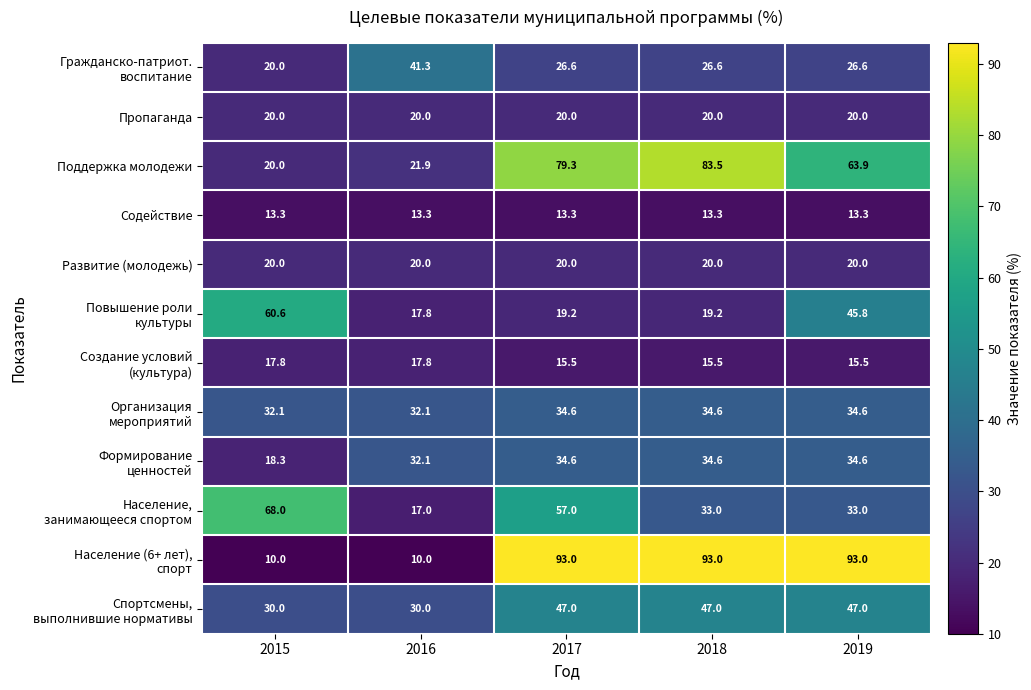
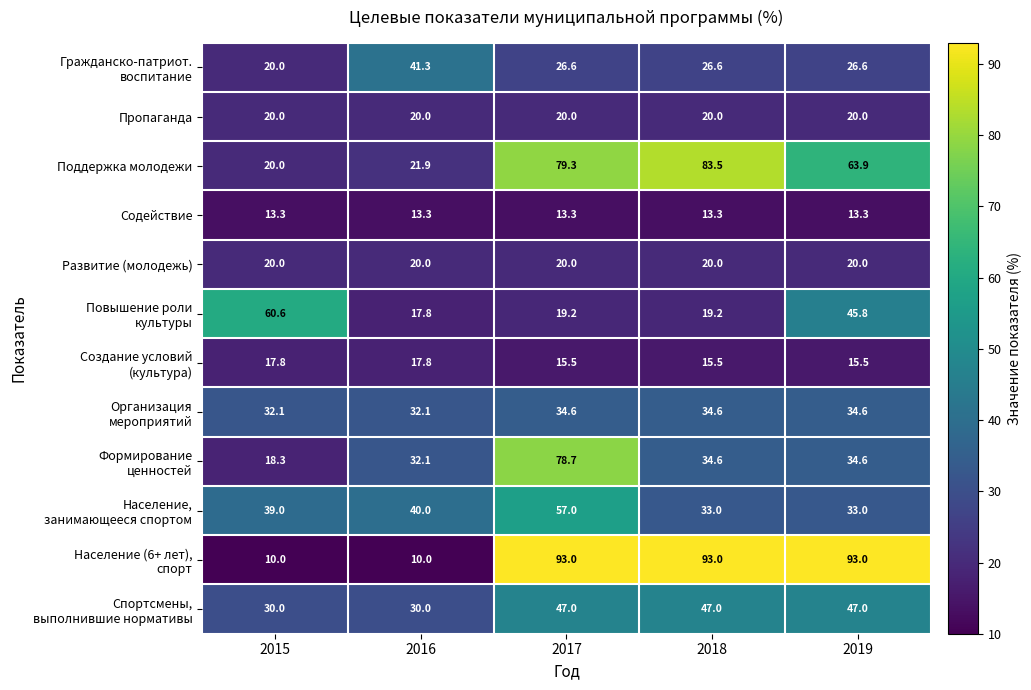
  {
    "Гражданско-патриот. воспитание": {
      "2015": 20.0,
      "2016": 41.3,
      "2017": 26.6,
      "2018": 26.6,
      "2019": 26.6
    },
    "Пропаганда": {
      "2015": 20.0,
      "2016": 20.0,
      "2017": 20.0,
      "2018": 20.0,
      "2019": 20.0
    },
    "Поддержка молодежи": {
      "2015": 20.0,
      "2016": 21.9,
      "2017": 79.3,
      "2018": 83.5,
      "2019": 63.9
    },
    "Содействие": {
      "2015": 13.3,
      "2016": 13.3,
      "2017": 13.3,
      "2018": 13.3,
      "2019": 13.3
    },
    "Развитие (молодежь)": {
      "2015": 20.0,
      "2016": 20.0,
      "2017": 20.0,
      "2018": 20.0,
      "2019": 20.0
    },
    "Повышение роли культуры": {
      "2015": 60.6,
      "2016": 17.8,
      "2017": 19.2,
      "2018": 19.2,
      "2019": 45.8
    },
    "Создание условий (культура)": {
      "2015": 17.8,
      "2016": 17.8,
      "2017": 15.5,
      "2018": 15.5,
      "2019": 15.5
    },
    "Организация мероприятий": {
      "2015": 32.1,
      "2016": 32.1,
      "2017": 34.6,
      "2018": 34.6,
      "2019": 34.6
    },
    "Формирование ценностей": {
      "2015": 18.3,
      "2016": 32.1,
-     "2017": 34.6,
+     "2017": 78.7,
      "2018": 34.6,
      "2019": 34.6
    },
    "Население, занимающееся спортом": {
-     "2015": 68.0,
-     "2016": 17.0,
+     "2015": 39.0,
+     "2016": 40.0,
      "2017": 57.0,
      "2018": 33.0,
      "2019": 33.0
    },
    "Население (6+ лет), спорт": {
      "2015": 10.0,
      "2016": 10.0,
      "2017": 93.0,
      "2018": 93.0,
      "2019": 93.0
    },
    "Спортсмены, выполнившие нормативы": {
      "2015": 30.0,
      "2016": 30.0,
      "2017": 47.0,
      "2018": 47.0,
      "2019": 47.0
    }
  }
